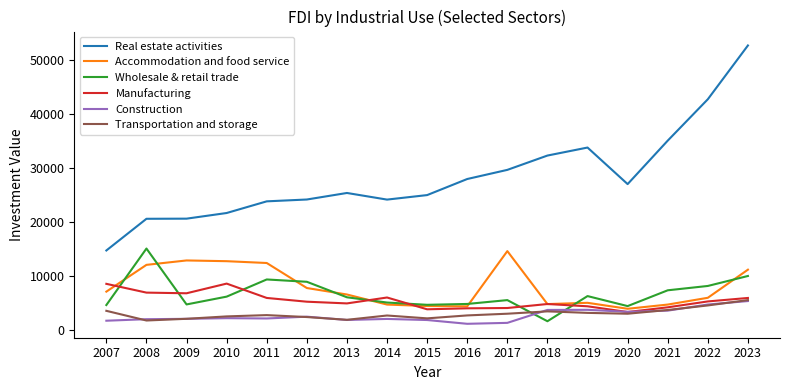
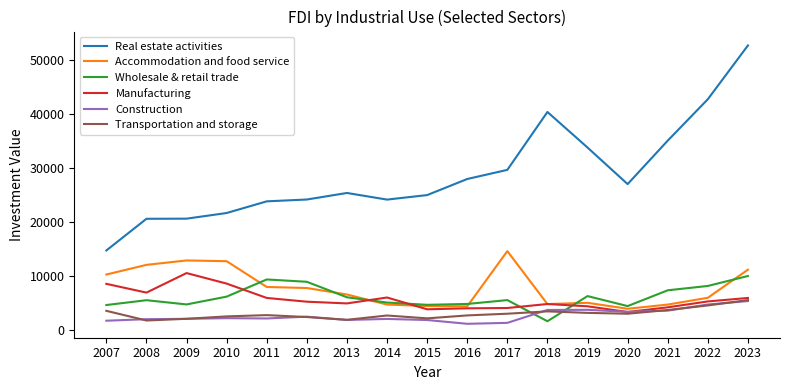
  {
    "Real estate activities": {
      "2007": 15000,
      "2008": 21000,
      "2009": 21000,
      "2010": 22000,
      "2011": 24000,
      "2012": 24000,
      "2013": 25000,
      "2014": 24000,
      "2015": 25000,
      "2016": 28000,
      "2017": 30000,
-     "2018": 32000,
+     "2018": 40000,
      "2019": 34000,
      "2020": 27000,
      "2021": 35000,
      "2022": 43000,
      "2023": 53000
    },
    "Accommodation and food service": {
-     "2007": 7000,
+     "2007": 10000,
      "2008": 12000,
      "2009": 13000,
      "2010": 13000,
-     "2011": 12000,
+     "2011": 8000,
      "2012": 8000,
      "2013": 7000,
      "2017": 15000,
      "2019": 5000,
      "2020": 4000,
      "2021": 5000,
      "2022": 6000,
      "2023": 11000
    },
    "Wholesale & retail trade": {
      "2007": 5000,
-     "2008": 15000,
+     "2008": 5000,
      "2009": 5000,
      "2010": 6000,
      "2011": 9000,
      "2012": 9000,
      "2013": 6000,
      "2017": 5000,
      "2018": 2000,
      "2019": 6000,
      "2020": 4000,
      "2021": 7000,
      "2022": 8000,
      "2023": 10000
    },
    "Manufacturing": {
      "2007": 8000,
      "2008": 7000,
-     "2009": 7000,
+     "2009": 10000,
      "2010": 9000,
      "2011": 6000,
      "2012": 5000,
      "2013": 5000,
      "2014": 6000,
      "2015": 4000,
      "2017": 4000,
      "2019": 4000,
      "2021": 4000,
      "2022": 5000
    },
    "Construction": {
      "2007": 2000,
      "2011": 2000,
      "2014": 2000,
      "2016": 1000,
      "2017": 1000,
      "2019": 4000
    },
    "Transportation and storage": {
      "2007": 3000,
      "2011": 3000,
      "2014": 3000,
      "2016": 3000,
      "2017": 3000,
      "2019": 3000
    }
  }
